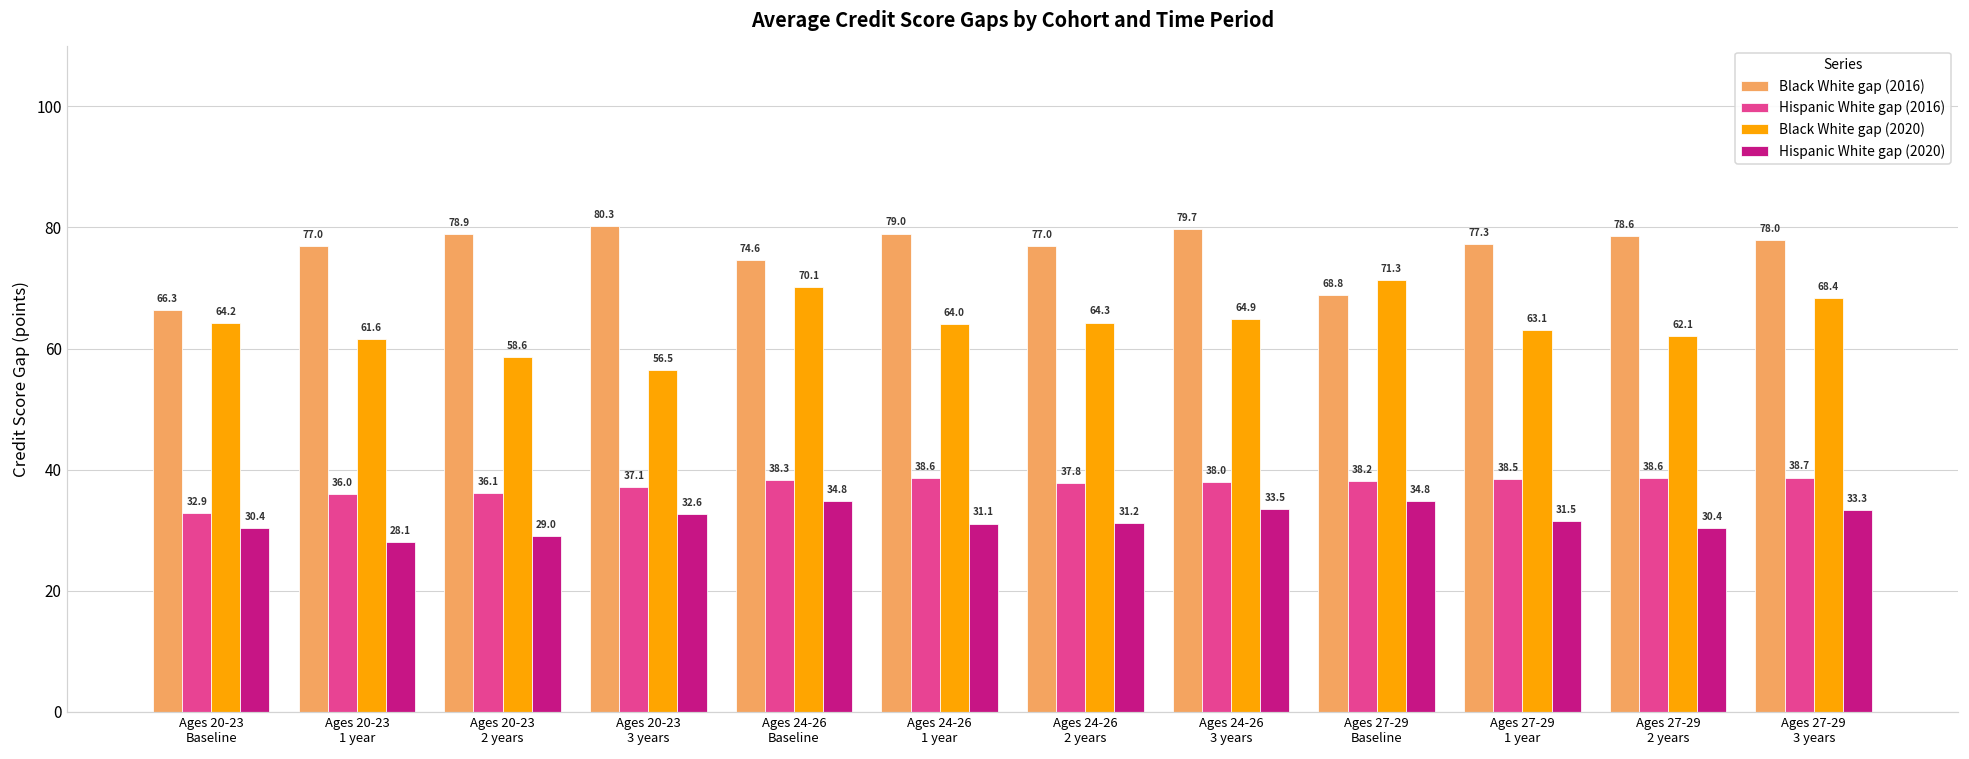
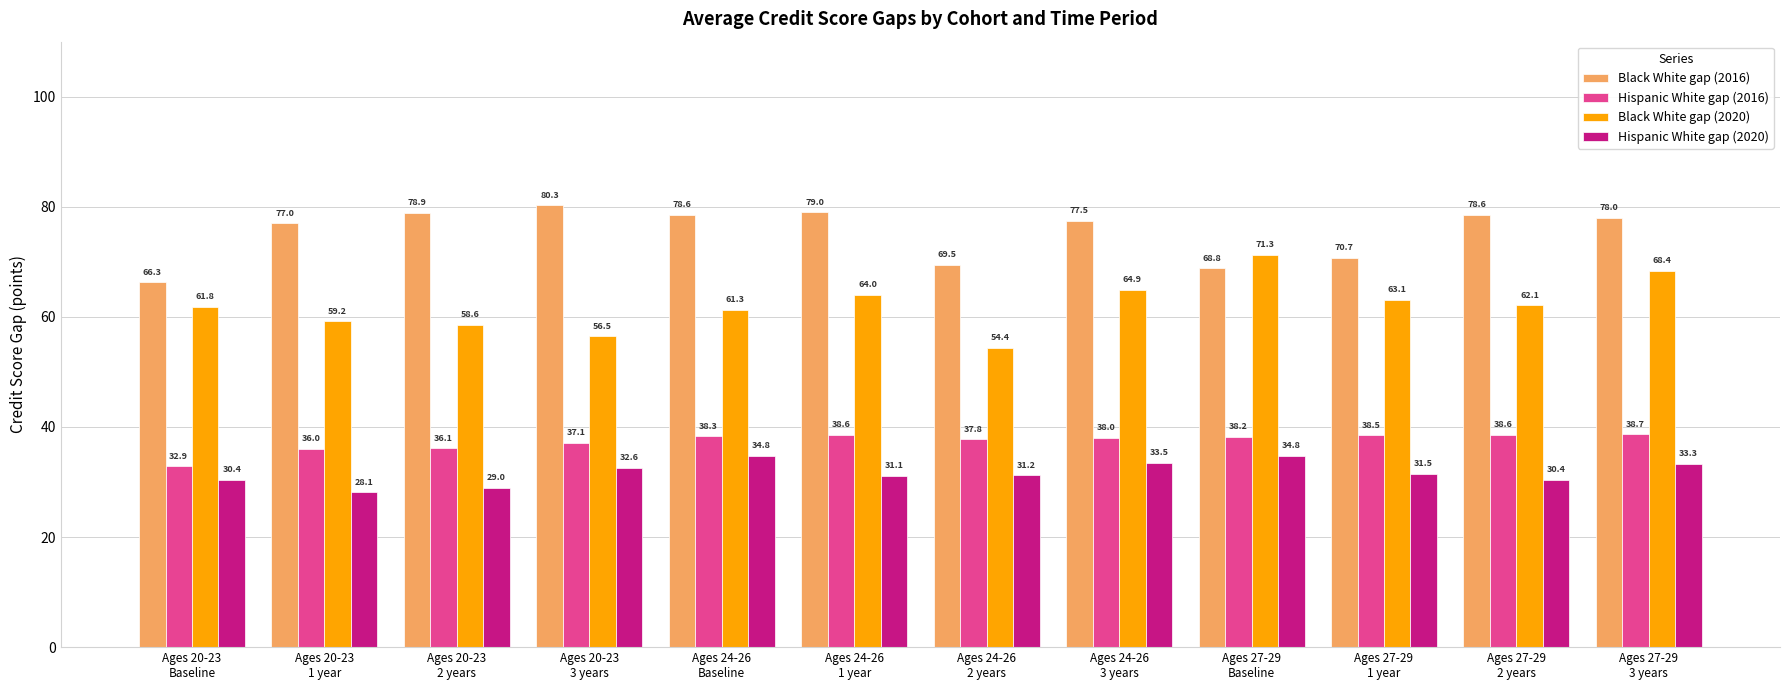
  {
    "Black White gap (2016)": {
      "Ages 20-23 Baseline": 66.3,
      "Ages 20-23 1 year": 77.0,
      "Ages 20-23 2 years": 78.9,
      "Ages 20-23 3 years": 80.3,
-     "Ages 24-26 Baseline": 74.6,
+     "Ages 24-26 Baseline": 78.6,
      "Ages 24-26 1 year": 79.0,
-     "Ages 24-26 2 years": 77.0,
-     "Ages 24-26 3 years": 79.7,
+     "Ages 24-26 2 years": 69.5,
+     "Ages 24-26 3 years": 77.5,
      "Ages 27-29 Baseline": 68.8,
-     "Ages 27-29 1 year": 77.3,
+     "Ages 27-29 1 year": 70.7,
      "Ages 27-29 2 years": 78.6,
      "Ages 27-29 3 years": 78.0
    },
    "Black White gap (2020)": {
-     "Ages 20-23 Baseline": 64.2,
-     "Ages 20-23 1 year": 61.6,
+     "Ages 20-23 Baseline": 61.8,
+     "Ages 20-23 1 year": 59.2,
      "Ages 20-23 2 years": 58.6,
      "Ages 20-23 3 years": 56.5,
-     "Ages 24-26 Baseline": 70.1,
+     "Ages 24-26 Baseline": 61.3,
      "Ages 24-26 1 year": 64.0,
-     "Ages 24-26 2 years": 64.3,
+     "Ages 24-26 2 years": 54.4,
      "Ages 24-26 3 years": 64.9,
      "Ages 27-29 Baseline": 71.3,
      "Ages 27-29 1 year": 63.1,
      "Ages 27-29 2 years": 62.1,
      "Ages 27-29 3 years": 68.4
    }
  }
